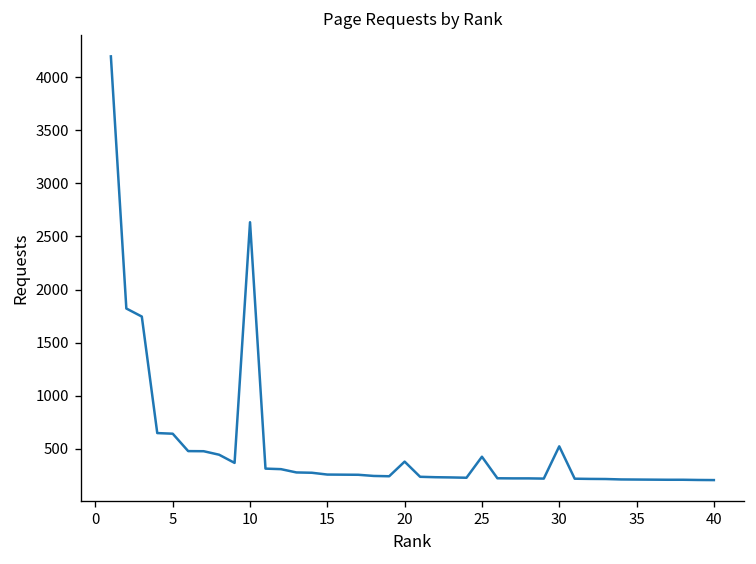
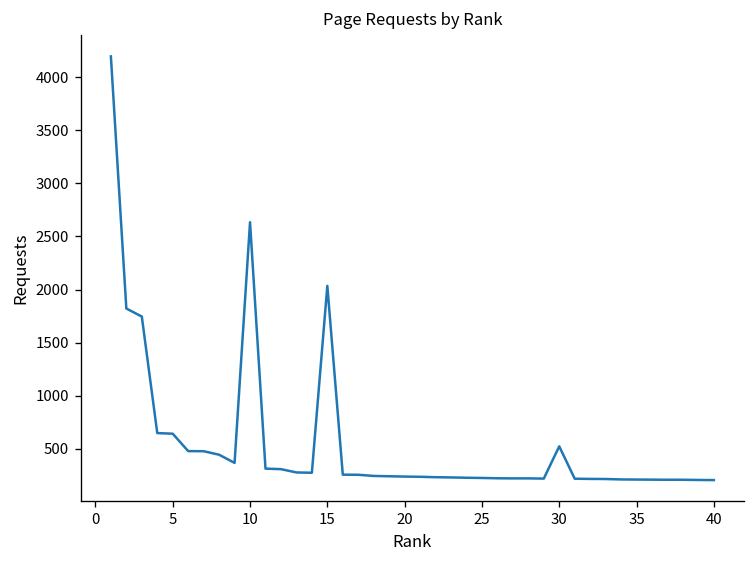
  {
    "5": 600,
    "10": 2600,
-   "15": 300,
-   "20": 400,
-   "25": 400,
+   "15": 2000,
+   "20": 200,
+   "25": 200,
    "30": 500,
    "35": 200,
    "40": 200
  }
